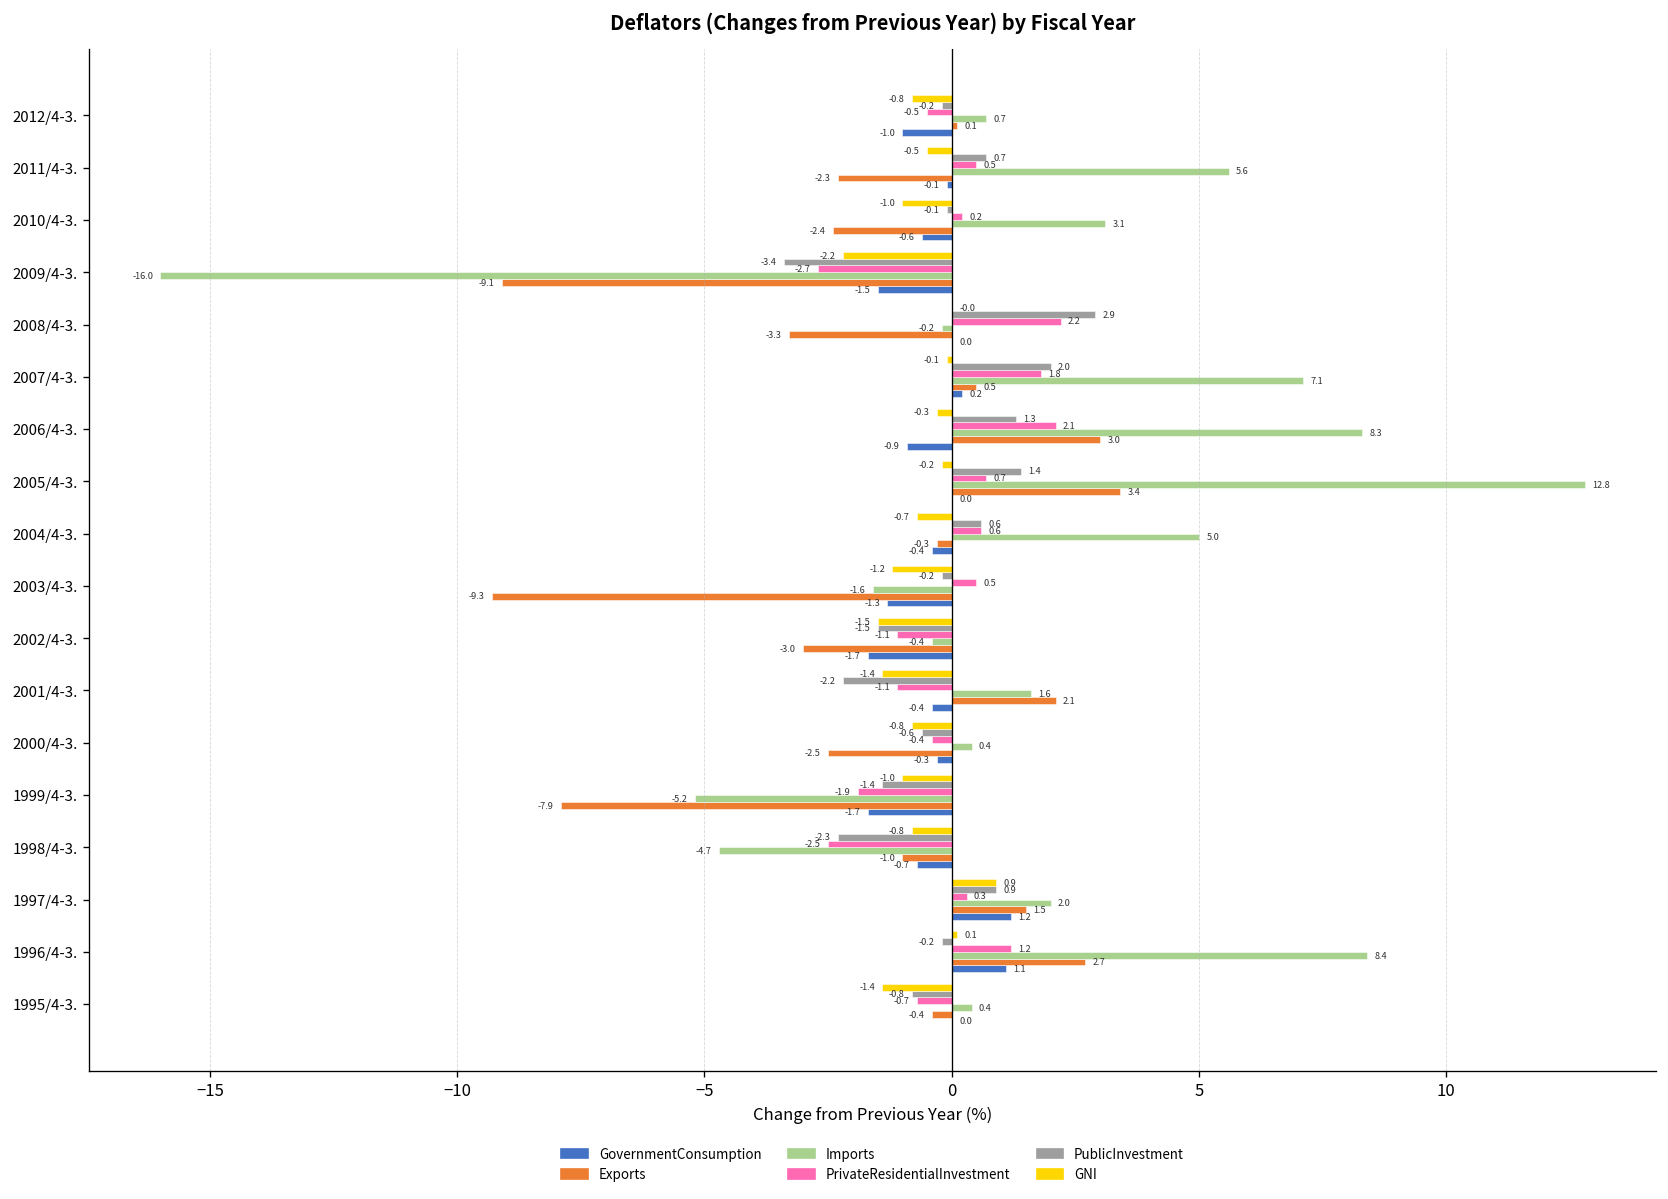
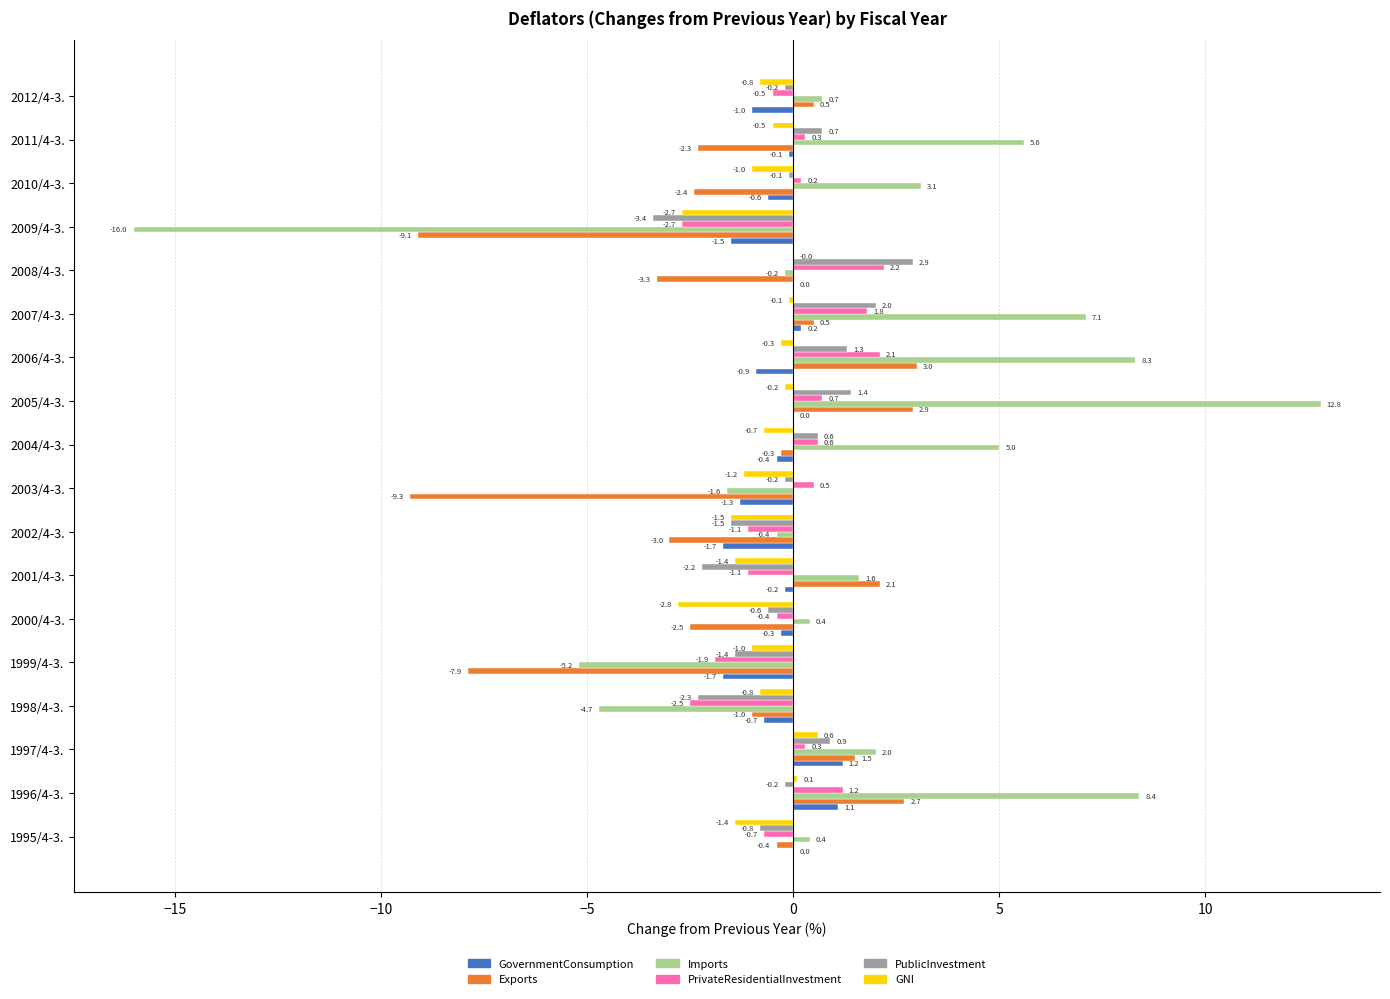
  {
    "GovernmentConsumption": {
      "2012/4-3.": -1.0,
      "2011/4-3.": -0.1,
      "2010/4-3.": -0.6,
      "2009/4-3.": -1.5,
      "2008/4-3.": 0.0,
      "2007/4-3.": 0.2,
      "2006/4-3.": -0.9,
      "2005/4-3.": 0.0,
      "2003/4-3.": -1.3,
      "2002/4-3.": -1.7,
-     "2001/4-3.": -0.4,
+     "2001/4-3.": -0.2,
      "2000/4-3.": -0.3,
      "1999/4-3.": -1.7,
      "1998/4-3.": -0.7,
      "1997/4-3.": 1.2,
      "1996/4-3.": 1.1,
      "1995/4-3.": 0.0
    },
    "Exports": {
-     "2012/4-3.": 0.1,
+     "2012/4-3.": 0.5,
      "2011/4-3.": -2.3,
      "2010/4-3.": -2.4,
      "2009/4-3.": -9.1,
      "2008/4-3.": -3.3,
      "2007/4-3.": 0.5,
      "2006/4-3.": 3.0,
-     "2005/4-3.": 3.4,
+     "2005/4-3.": 2.9,
      "2003/4-3.": -9.3,
      "2002/4-3.": -3.0,
      "2001/4-3.": 2.1,
      "2000/4-3.": -2.5,
      "1999/4-3.": -7.9,
      "1998/4-3.": -1.0,
      "1997/4-3.": 1.5,
      "1996/4-3.": 2.7,
      "1995/4-3.": -0.4
    },
    "PrivateResidentialInvestment": {
      "2012/4-3.": -0.5,
-     "2011/4-3.": 0.5,
+     "2011/4-3.": 0.3,
      "2010/4-3.": 0.2,
      "2009/4-3.": -2.7,
      "2008/4-3.": 2.2,
      "2007/4-3.": 1.8,
      "2006/4-3.": 2.1,
      "2005/4-3.": 0.7,
      "2003/4-3.": 0.5,
      "2002/4-3.": -1.1,
      "2001/4-3.": -1.1,
      "2000/4-3.": -0.4,
      "1999/4-3.": -1.9,
      "1998/4-3.": -2.5,
      "1997/4-3.": 0.3,
      "1996/4-3.": 1.2
    },
    "GNI": {
      "2012/4-3.": -0.8,
      "2011/4-3.": -0.5,
      "2010/4-3.": -1.0,
-     "2009/4-3.": -2.2,
+     "2009/4-3.": -2.7,
      "2008/4-3.": -0.0,
      "2007/4-3.": -0.1,
      "2006/4-3.": -0.3,
      "2005/4-3.": -0.2,
      "2004/4-3.": -0.7,
      "2003/4-3.": -1.2,
      "2001/4-3.": -1.4,
-     "2000/4-3.": -0.8,
+     "2000/4-3.": -2.8,
      "1999/4-3.": -1.0,
      "1998/4-3.": -0.8,
-     "1997/4-3.": 0.9,
+     "1997/4-3.": 0.6,
      "1996/4-3.": 0.1,
      "1995/4-3.": -1.4
    }
  }
